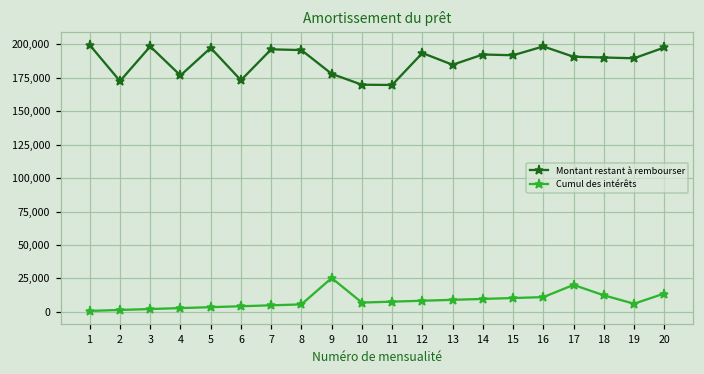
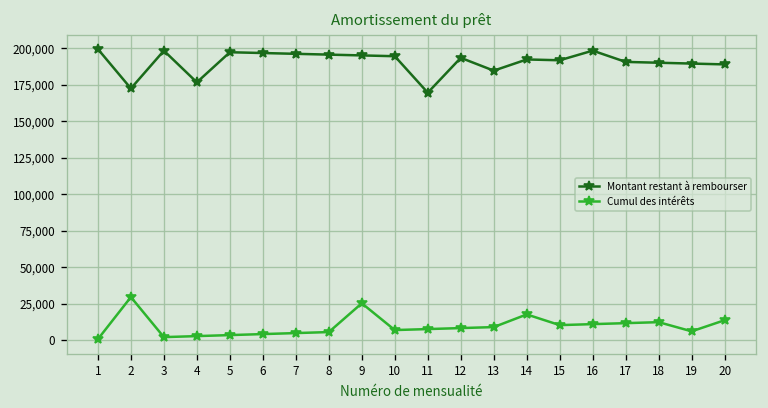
  {
    "Montant restant à rembourser": {
      "1": "199,000",
      "2": "172,000",
      "3": "198,000",
      "4": "177,000",
      "5": "197,000",
-     "6": "173,000",
+     "6": "197,000",
      "7": "196,000",
      "8": "196,000",
-     "9": "178,000",
-     "10": "170,000",
+     "9": "195,000",
+     "10": "195,000",
      "11": "170,000",
      "12": "193,000",
      "13": "185,000",
      "14": "192,000",
      "15": "192,000",
      "16": "198,000",
      "17": "191,000",
      "18": "190,000",
      "19": "190,000",
-     "20": "198,000"
+     "20": "189,000"
    },
    "Cumul des intérêts": {
      "1": "1,000",
-     "2": "1,000",
+     "2": "30,000",
      "3": "2,000",
      "4": "3,000",
      "5": "3,000",
      "6": "4,000",
      "7": "5,000",
      "8": "6,000",
      "9": "25,000",
      "10": "7,000",
      "11": "8,000",
      "12": "8,000",
      "13": "9,000",
-     "14": "10,000",
+     "14": "18,000",
      "15": "10,000",
      "16": "11,000",
-     "17": "20,000",
+     "17": "12,000",
      "18": "12,000",
      "19": "6,000",
      "20": "14,000"
    }
  }
